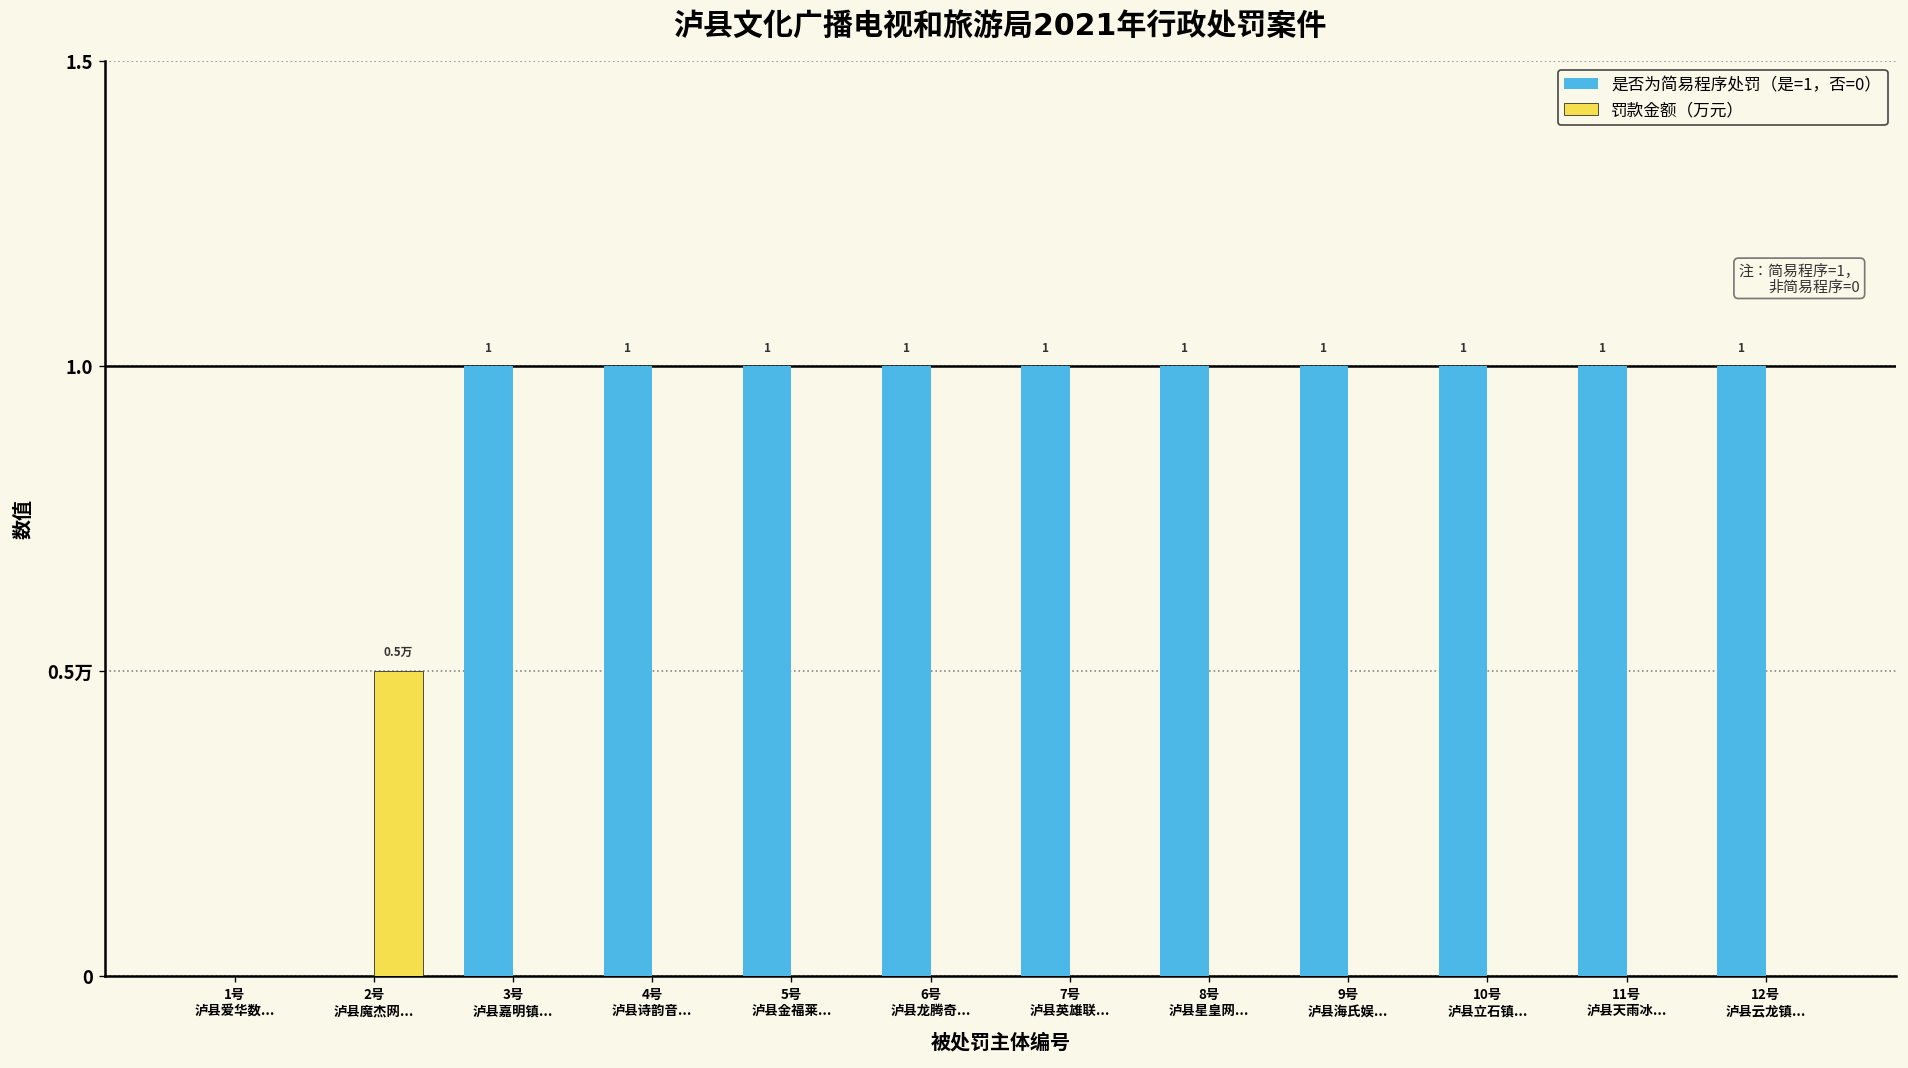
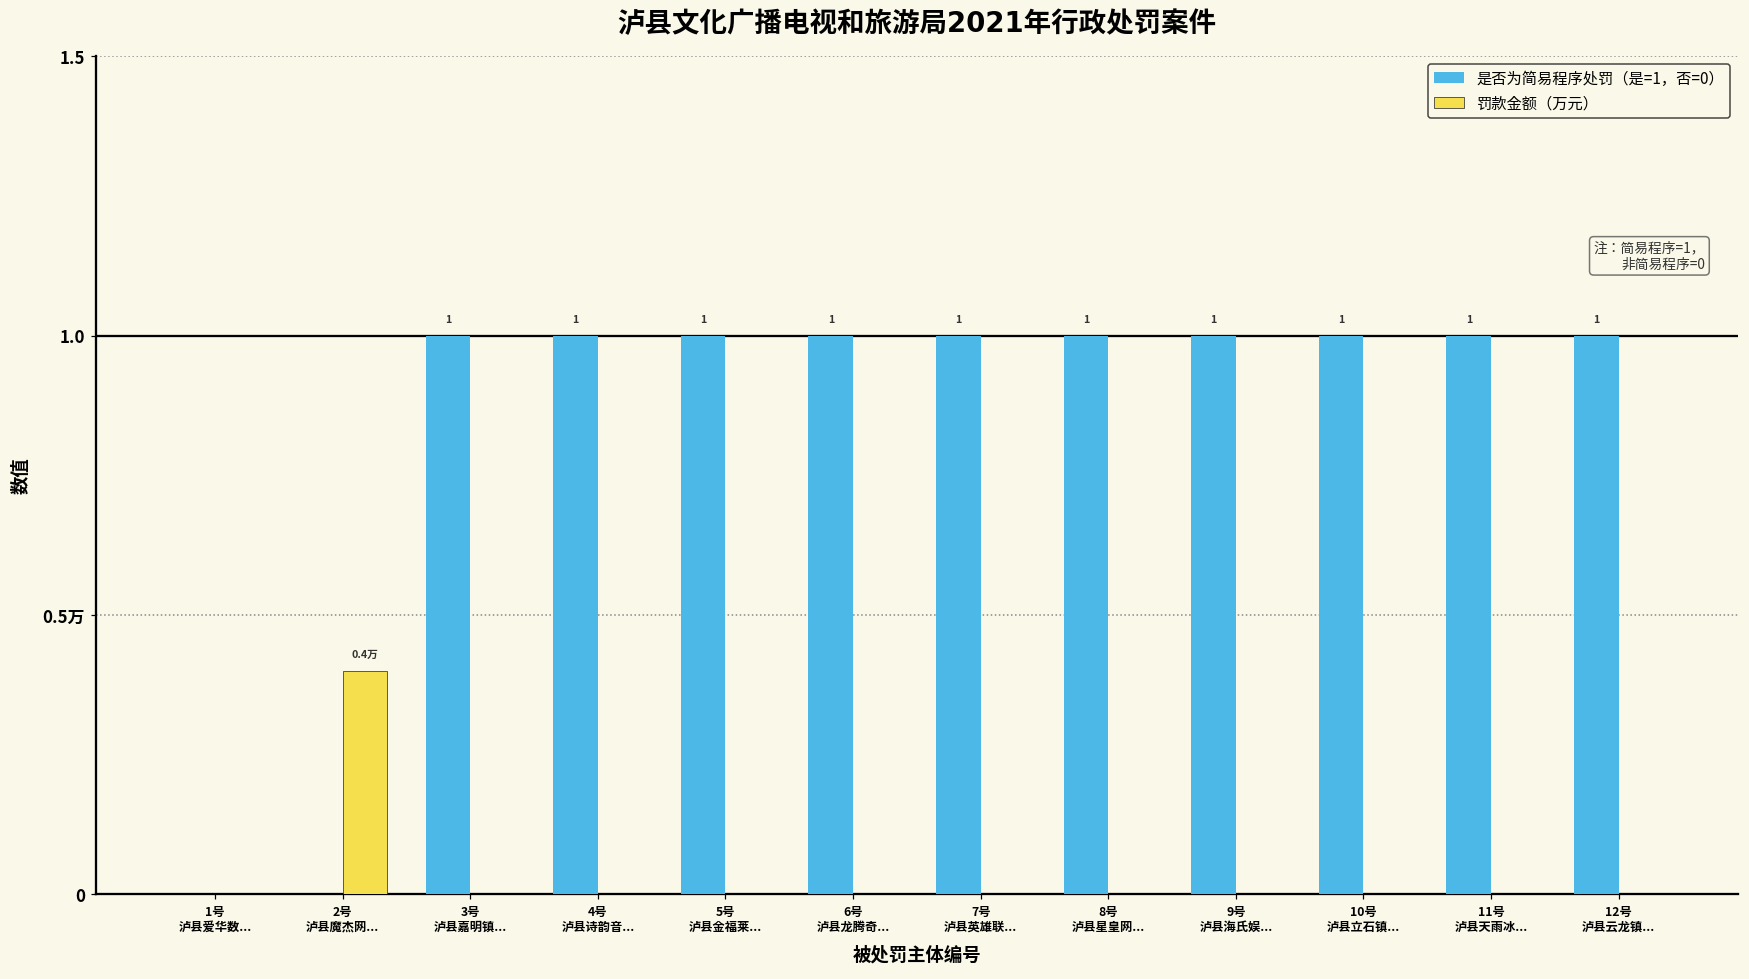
  {
    "是否为简易程序处罚（是=1，否=0）": {
      "3号 泸县嘉明镇...": "1",
      "4号 泸县诗韵音...": "1",
      "5号 泸县金福莱...": "1",
      "6号 泸县龙腾奇...": "1",
      "7号 泸县英雄联...": "1",
      "8号 泸县星皇网...": "1",
      "9号 泸县海氏娱...": "1",
      "10号 泸县立石镇...": "1",
      "11号 泸县天雨冰...": "1",
      "12号 泸县云龙镇...": "1"
    },
    "罚款金额（万元）": {
-     "2号 泸县魔杰网...": "0.5万"
+     "2号 泸县魔杰网...": "0.4万"
    }
  }
